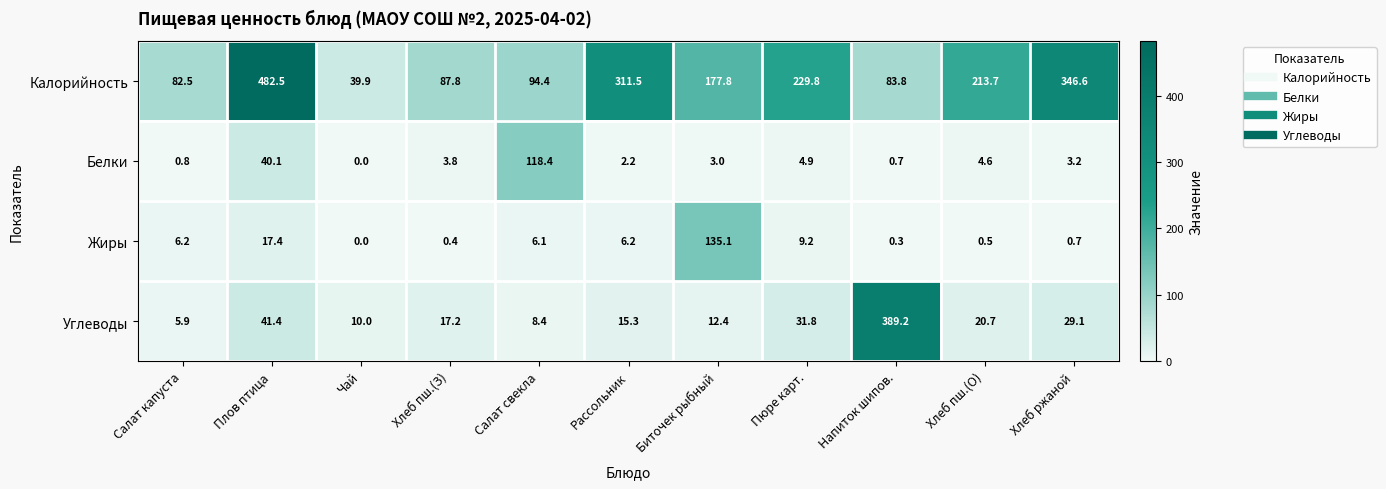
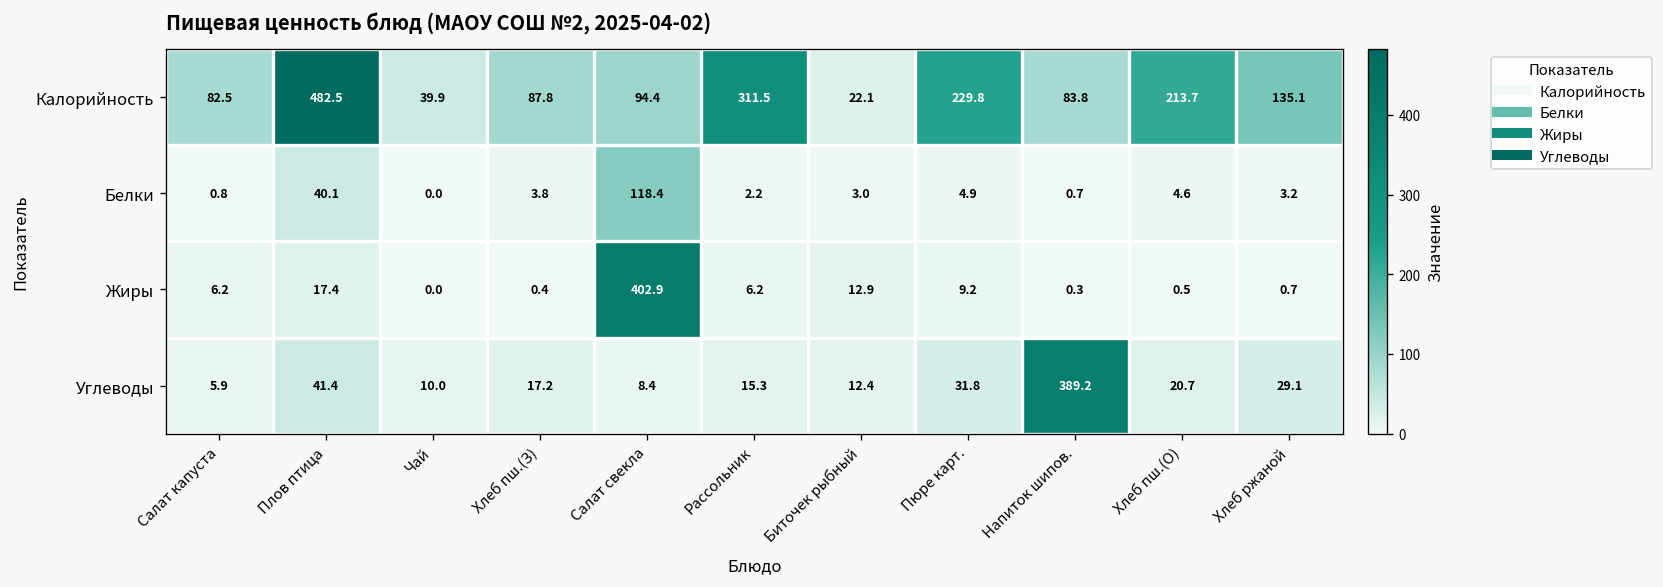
  {
    "Калорийность": {
      "Салат капуста": 82.5,
      "Плов птица": 482.5,
      "Чай": 39.9,
      "Хлеб пш.(З)": 87.8,
      "Салат свекла": 94.4,
      "Рассольник": 311.5,
-     "Биточек рыбный": 177.8,
+     "Биточек рыбный": 22.1,
      "Пюре карт.": 229.8,
      "Напиток шипов.": 83.8,
      "Хлеб пш.(О)": 213.7,
-     "Хлеб ржаной": 346.6
+     "Хлеб ржаной": 135.1
    },
    "Белки": {
      "Салат капуста": 0.8,
      "Плов птица": 40.1,
      "Чай": 0.0,
      "Хлеб пш.(З)": 3.8,
      "Салат свекла": 118.4,
      "Рассольник": 2.2,
      "Биточек рыбный": 3.0,
      "Пюре карт.": 4.9,
      "Напиток шипов.": 0.7,
      "Хлеб пш.(О)": 4.6,
      "Хлеб ржаной": 3.2
    },
    "Жиры": {
      "Салат капуста": 6.2,
      "Плов птица": 17.4,
      "Чай": 0.0,
      "Хлеб пш.(З)": 0.4,
-     "Салат свекла": 6.1,
+     "Салат свекла": 402.9,
      "Рассольник": 6.2,
-     "Биточек рыбный": 135.1,
+     "Биточек рыбный": 12.9,
      "Пюре карт.": 9.2,
      "Напиток шипов.": 0.3,
      "Хлеб пш.(О)": 0.5,
      "Хлеб ржаной": 0.7
    },
    "Углеводы": {
      "Салат капуста": 5.9,
      "Плов птица": 41.4,
      "Чай": 10.0,
      "Хлеб пш.(З)": 17.2,
      "Салат свекла": 8.4,
      "Рассольник": 15.3,
      "Биточек рыбный": 12.4,
      "Пюре карт.": 31.8,
      "Напиток шипов.": 389.2,
      "Хлеб пш.(О)": 20.7,
      "Хлеб ржаной": 29.1
    }
  }
